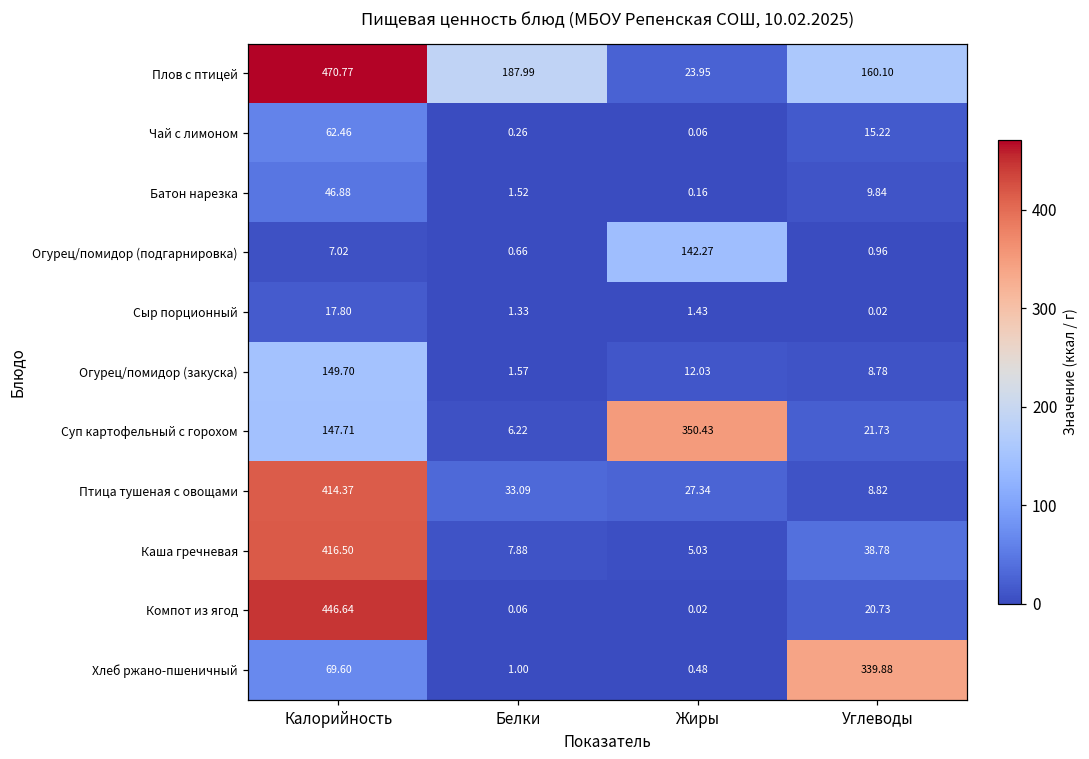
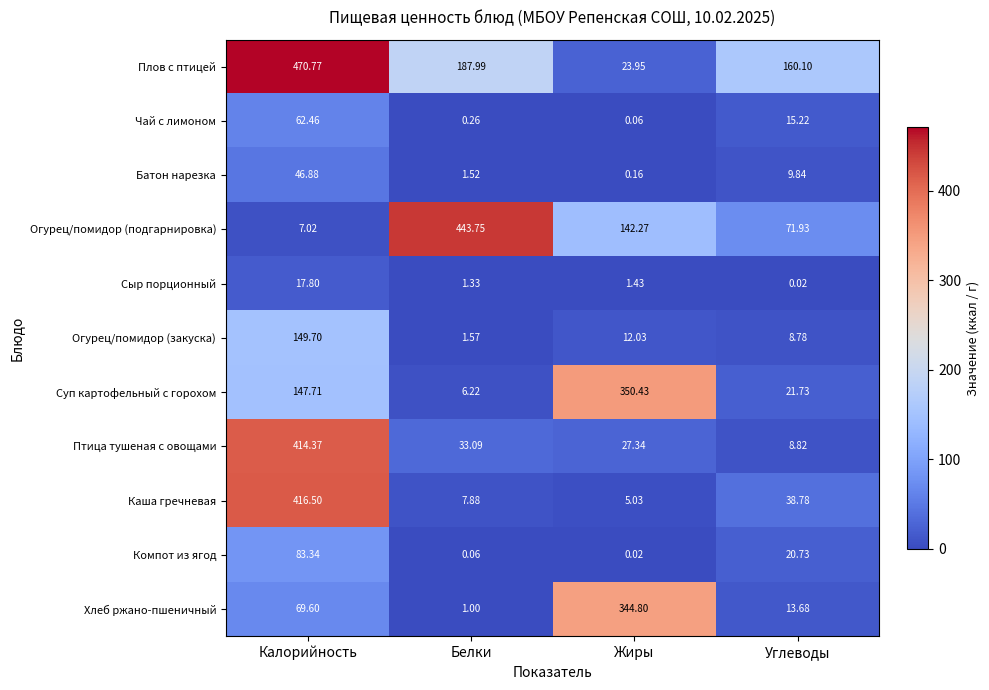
  {
    "Плов с птицей": {
      "Калорийность": 470.77,
      "Белки": 187.99,
      "Жиры": 23.95,
      "Углеводы": 160.10
    },
    "Чай с лимоном": {
      "Калорийность": 62.46,
      "Белки": 0.26,
      "Жиры": 0.06,
      "Углеводы": 15.22
    },
    "Батон нарезка": {
      "Калорийность": 46.88,
      "Белки": 1.52,
      "Жиры": 0.16,
      "Углеводы": 9.84
    },
    "Огурец/помидор (подгарнировка)": {
      "Калорийность": 7.02,
-     "Белки": 0.66,
+     "Белки": 443.75,
      "Жиры": 142.27,
-     "Углеводы": 0.96
+     "Углеводы": 71.93
    },
    "Сыр порционный": {
      "Калорийность": 17.80,
      "Белки": 1.33,
      "Жиры": 1.43,
      "Углеводы": 0.02
    },
    "Огурец/помидор (закуска)": {
      "Калорийность": 149.70,
      "Белки": 1.57,
      "Жиры": 12.03,
      "Углеводы": 8.78
    },
    "Суп картофельный с горохом": {
      "Калорийность": 147.71,
      "Белки": 6.22,
      "Жиры": 350.43,
      "Углеводы": 21.73
    },
    "Птица тушеная с овощами": {
      "Калорийность": 414.37,
      "Белки": 33.09,
      "Жиры": 27.34,
      "Углеводы": 8.82
    },
    "Каша гречневая": {
      "Калорийность": 416.50,
      "Белки": 7.88,
      "Жиры": 5.03,
      "Углеводы": 38.78
    },
    "Компот из ягод": {
-     "Калорийность": 446.64,
+     "Калорийность": 83.34,
      "Белки": 0.06,
      "Жиры": 0.02,
      "Углеводы": 20.73
    },
    "Хлеб ржано-пшеничный": {
      "Калорийность": 69.60,
      "Белки": 1.00,
-     "Жиры": 0.48,
-     "Углеводы": 339.88
+     "Жиры": 344.80,
+     "Углеводы": 13.68
    }
  }
